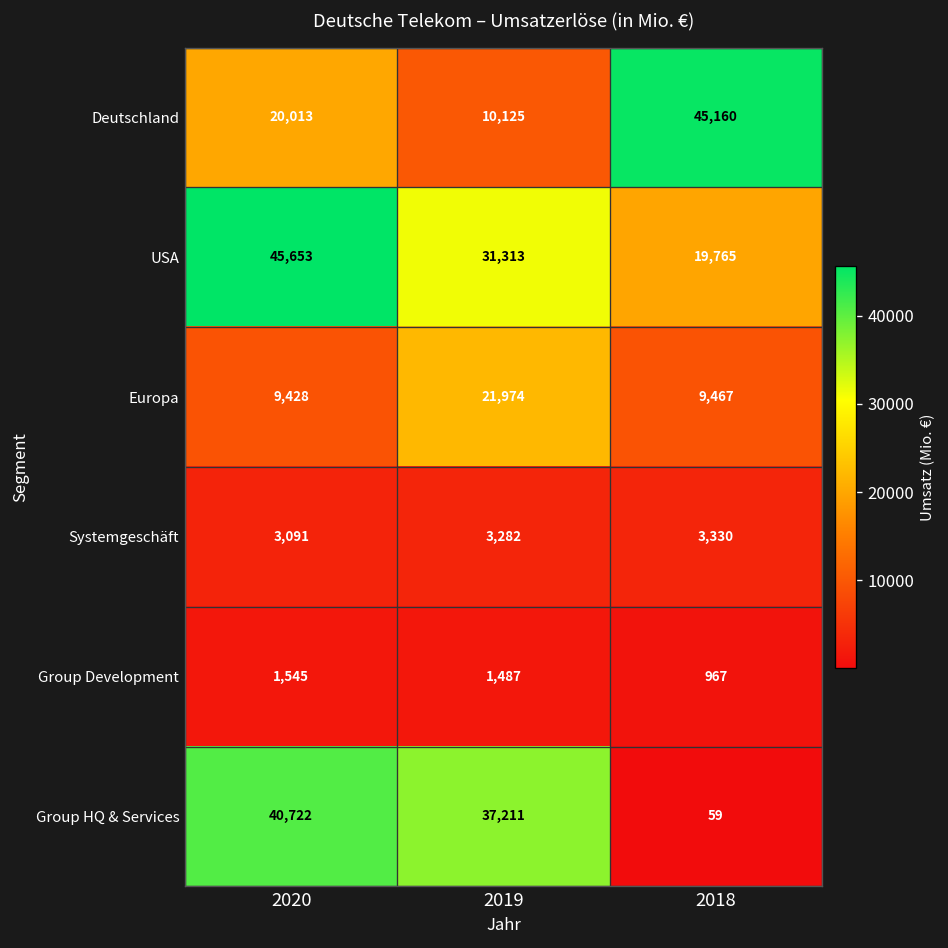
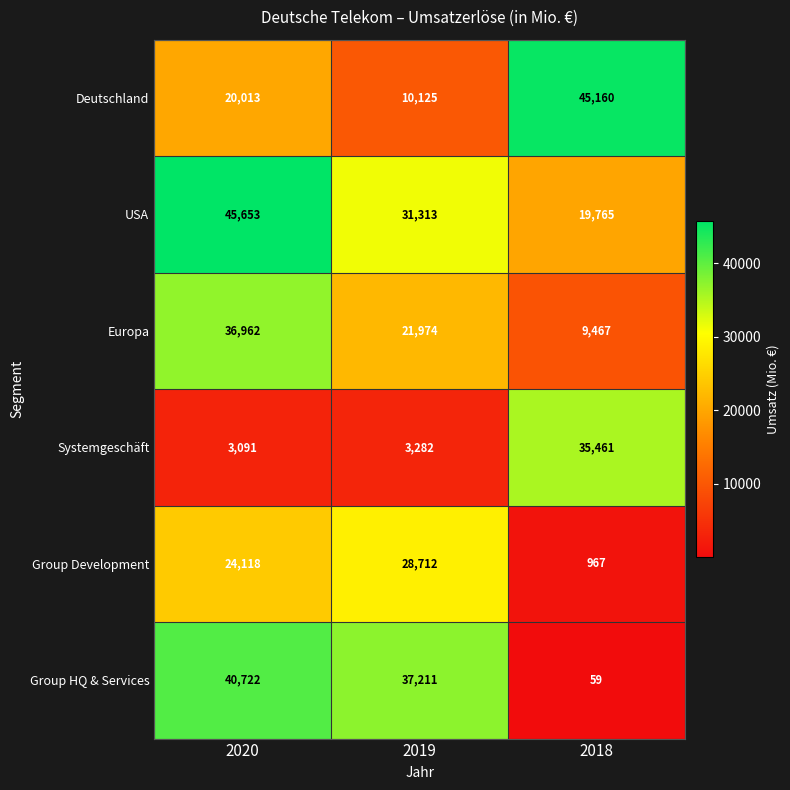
  {
    "Deutschland": {
      "2020": "20,013",
      "2019": "10,125",
      "2018": "45,160"
    },
    "USA": {
      "2020": "45,653",
      "2019": "31,313",
      "2018": "19,765"
    },
    "Europa": {
-     "2020": "9,428",
+     "2020": "36,962",
      "2019": "21,974",
      "2018": "9,467"
    },
    "Systemgeschäft": {
      "2020": "3,091",
      "2019": "3,282",
-     "2018": "3,330"
+     "2018": "35,461"
    },
    "Group Development": {
-     "2020": "1,545",
-     "2019": "1,487",
+     "2020": "24,118",
+     "2019": "28,712",
      "2018": "967"
    },
    "Group HQ & Services": {
      "2020": "40,722",
      "2019": "37,211",
      "2018": "59"
    }
  }
